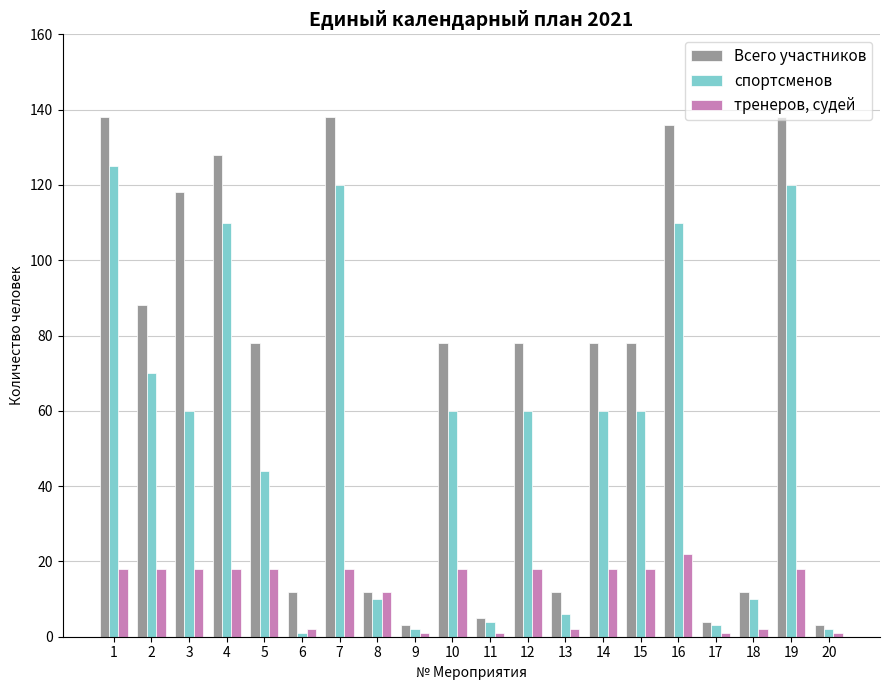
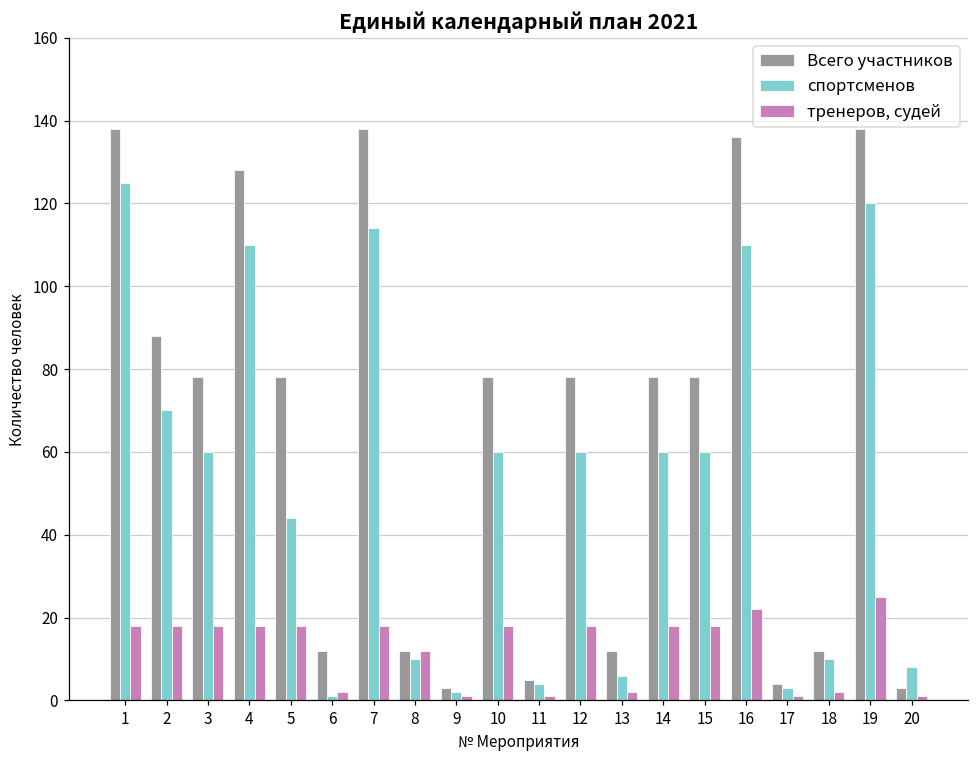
  {
    "Всего участников": {
      "1": 138,
      "2": 88,
-     "3": 118,
+     "3": 78,
      "4": 128,
      "5": 78,
      "6": 12,
      "7": 138,
      "8": 12,
      "9": 3,
      "10": 78,
      "11": 5,
      "12": 78,
      "13": 12,
      "14": 78,
      "15": 78,
      "16": 136,
      "17": 4,
      "18": 12,
      "20": 3
    },
    "спортсменов": {
      "1": 125,
      "2": 70,
      "3": 60,
      "4": 110,
      "5": 44,
      "6": 1,
-     "7": 120,
+     "7": 114,
      "8": 10,
      "9": 2,
      "10": 60,
      "11": 4,
      "12": 60,
      "13": 6,
      "14": 60,
      "15": 60,
      "16": 110,
      "17": 3,
      "18": 10,
      "19": 120,
-     "20": 2
+     "20": 8
    },
    "тренеров, судей": {
      "1": 18,
      "2": 18,
      "3": 18,
      "4": 18,
      "5": 18,
      "6": 2,
      "7": 18,
      "8": 12,
      "9": 1,
      "10": 18,
      "11": 1,
      "12": 18,
      "13": 2,
      "14": 18,
      "15": 18,
      "16": 22,
      "17": 1,
      "18": 2,
-     "19": 18,
+     "19": 25,
      "20": 1
    }
  }
